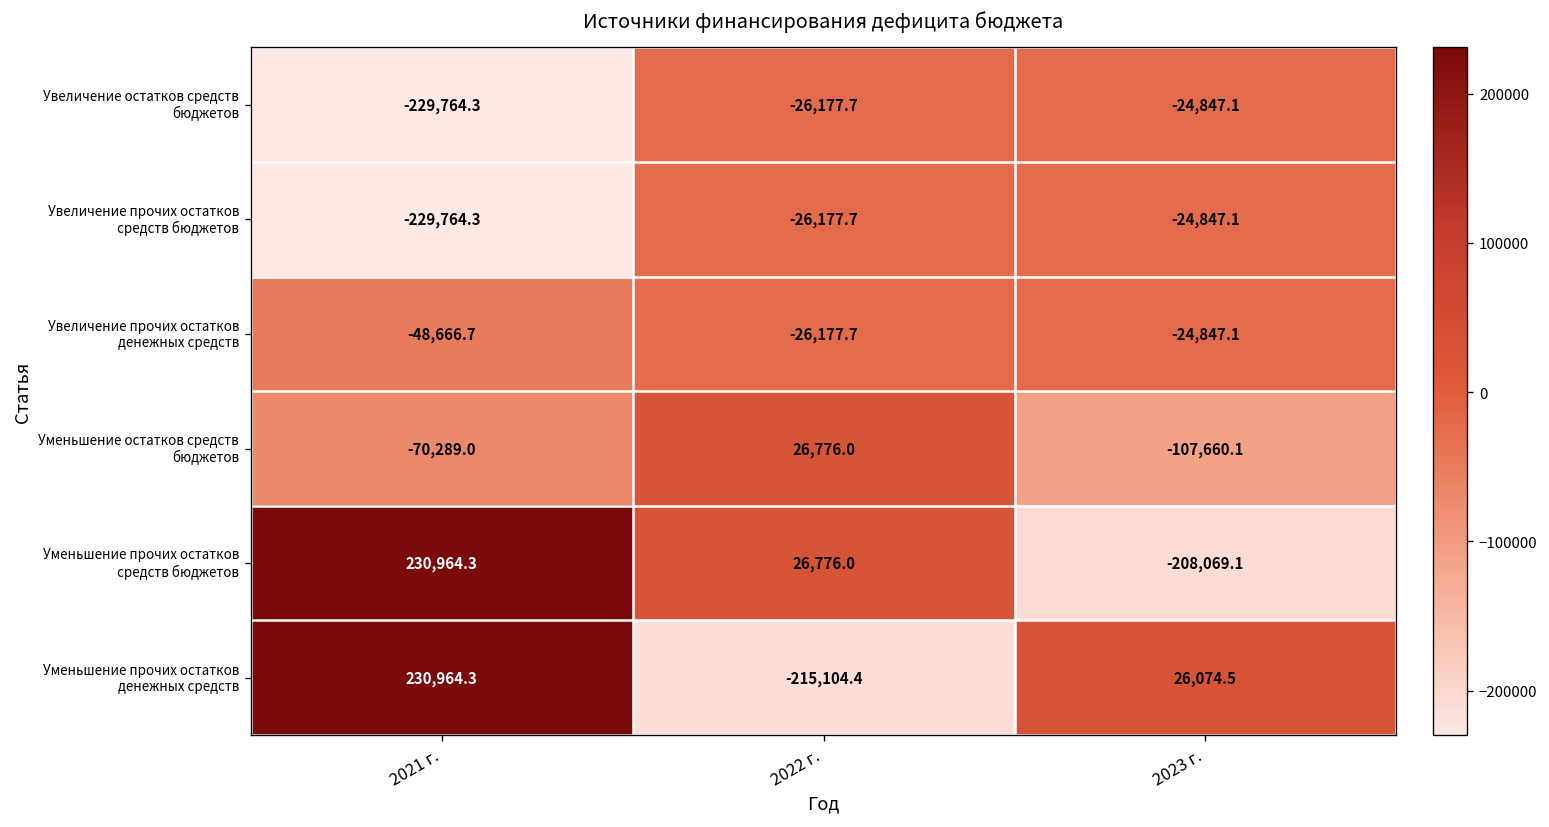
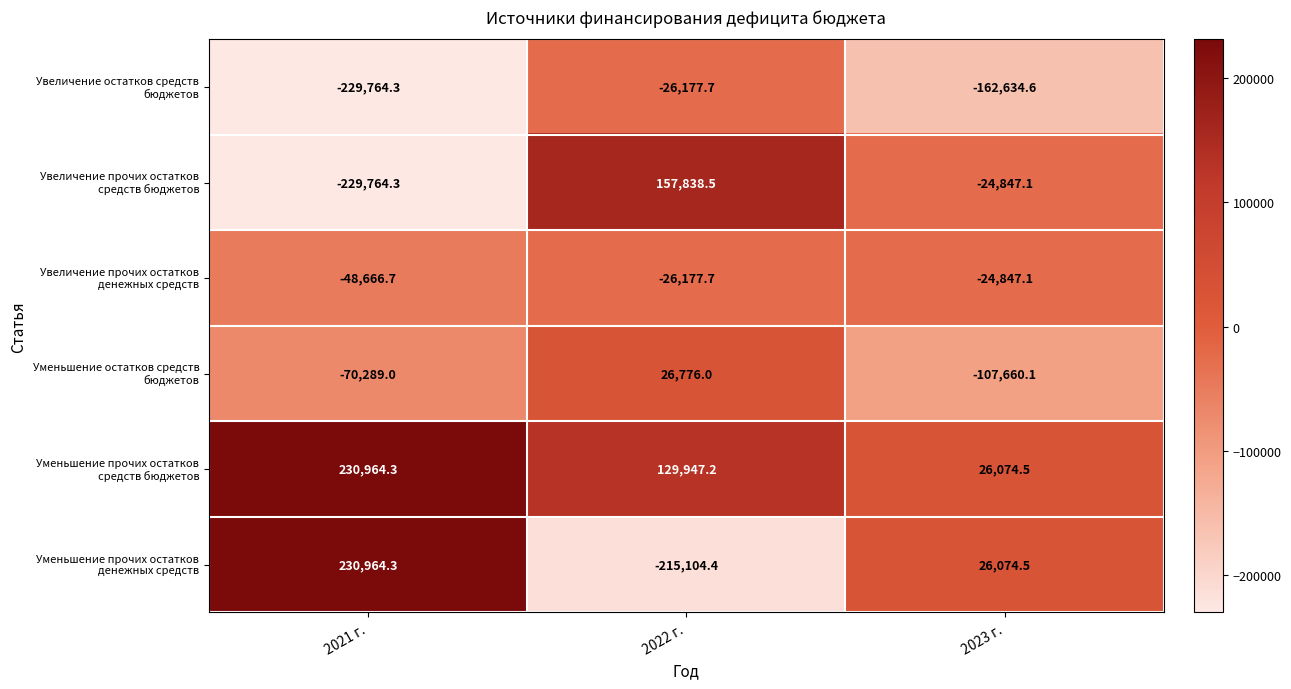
  {
    "Увеличение остатков средств бюджетов": {
      "2021 г.": "-229,764.3",
      "2022 г.": "-26,177.7",
-     "2023 г.": "-24,847.1"
+     "2023 г.": "-162,634.6"
    },
    "Увеличение прочих остатков средств бюджетов": {
      "2021 г.": "-229,764.3",
-     "2022 г.": "-26,177.7",
+     "2022 г.": "157,838.5",
      "2023 г.": "-24,847.1"
    },
    "Увеличение прочих остатков денежных средств": {
      "2021 г.": "-48,666.7",
      "2022 г.": "-26,177.7",
      "2023 г.": "-24,847.1"
    },
    "Уменьшение остатков средств бюджетов": {
      "2021 г.": "-70,289.0",
      "2022 г.": "26,776.0",
      "2023 г.": "-107,660.1"
    },
    "Уменьшение прочих остатков средств бюджетов": {
      "2021 г.": "230,964.3",
-     "2022 г.": "26,776.0",
-     "2023 г.": "-208,069.1"
+     "2022 г.": "129,947.2",
+     "2023 г.": "26,074.5"
    },
    "Уменьшение прочих остатков денежных средств": {
      "2021 г.": "230,964.3",
      "2022 г.": "-215,104.4",
      "2023 г.": "26,074.5"
    }
  }
